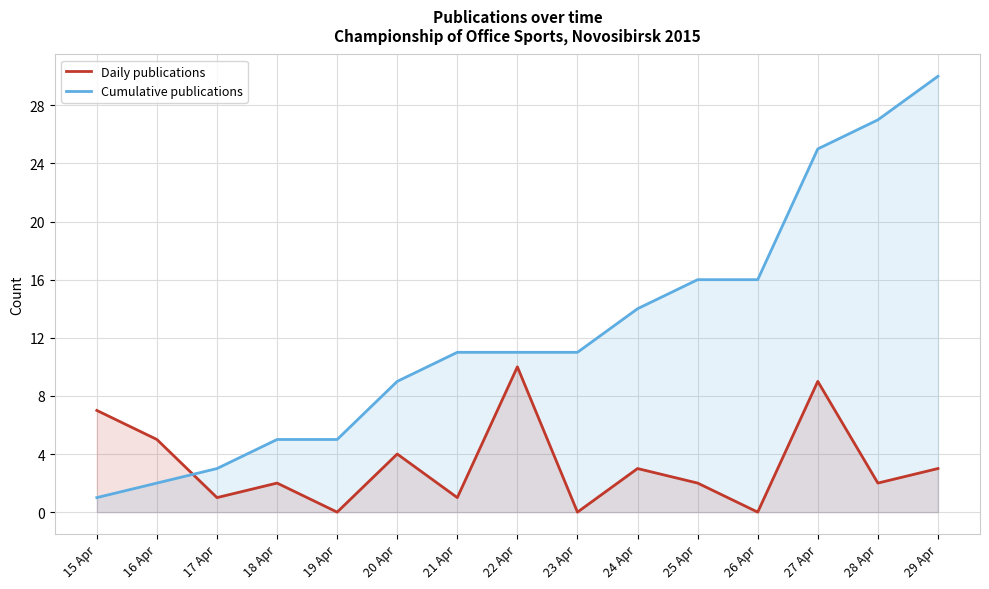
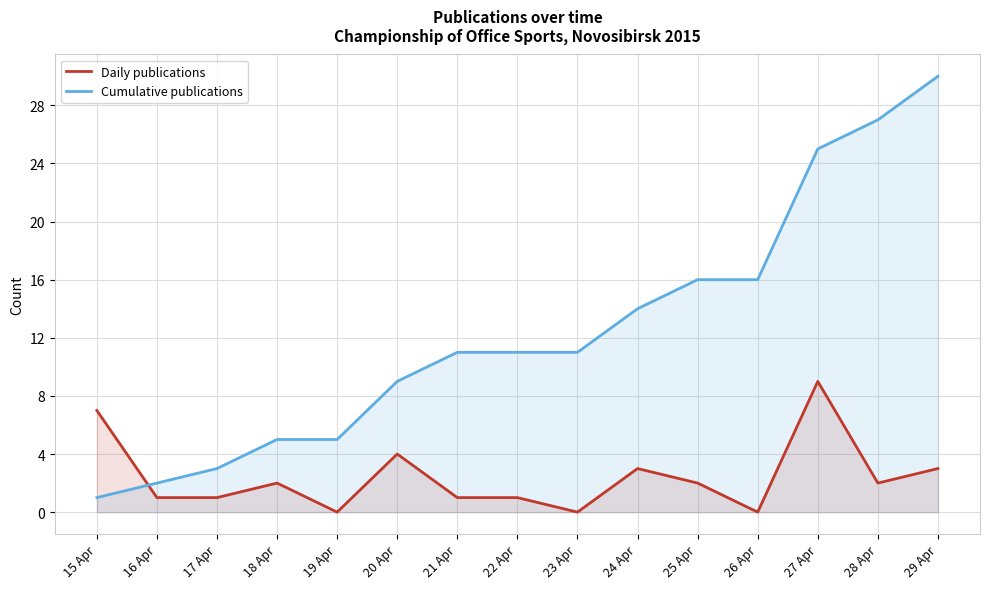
  {
    "Daily publications": {
      "15 Apr": 7,
-     "16 Apr": 5,
+     "16 Apr": 1,
      "17 Apr": 1,
      "18 Apr": 2,
      "19 Apr": 0,
      "20 Apr": 4,
      "21 Apr": 1,
-     "22 Apr": 10,
+     "22 Apr": 1,
      "23 Apr": 0,
      "24 Apr": 3,
      "25 Apr": 2,
      "26 Apr": 0,
      "27 Apr": 9,
      "28 Apr": 2,
      "29 Apr": 3
    },
    "Cumulative publications": {
      "15 Apr": 1,
      "16 Apr": 2,
      "17 Apr": 3,
      "18 Apr": 5,
      "19 Apr": 5,
      "20 Apr": 9,
      "21 Apr": 11,
      "22 Apr": 11,
      "23 Apr": 11,
      "24 Apr": 14,
      "25 Apr": 16,
      "26 Apr": 16,
      "27 Apr": 25,
      "28 Apr": 27,
      "29 Apr": 30
    }
  }
